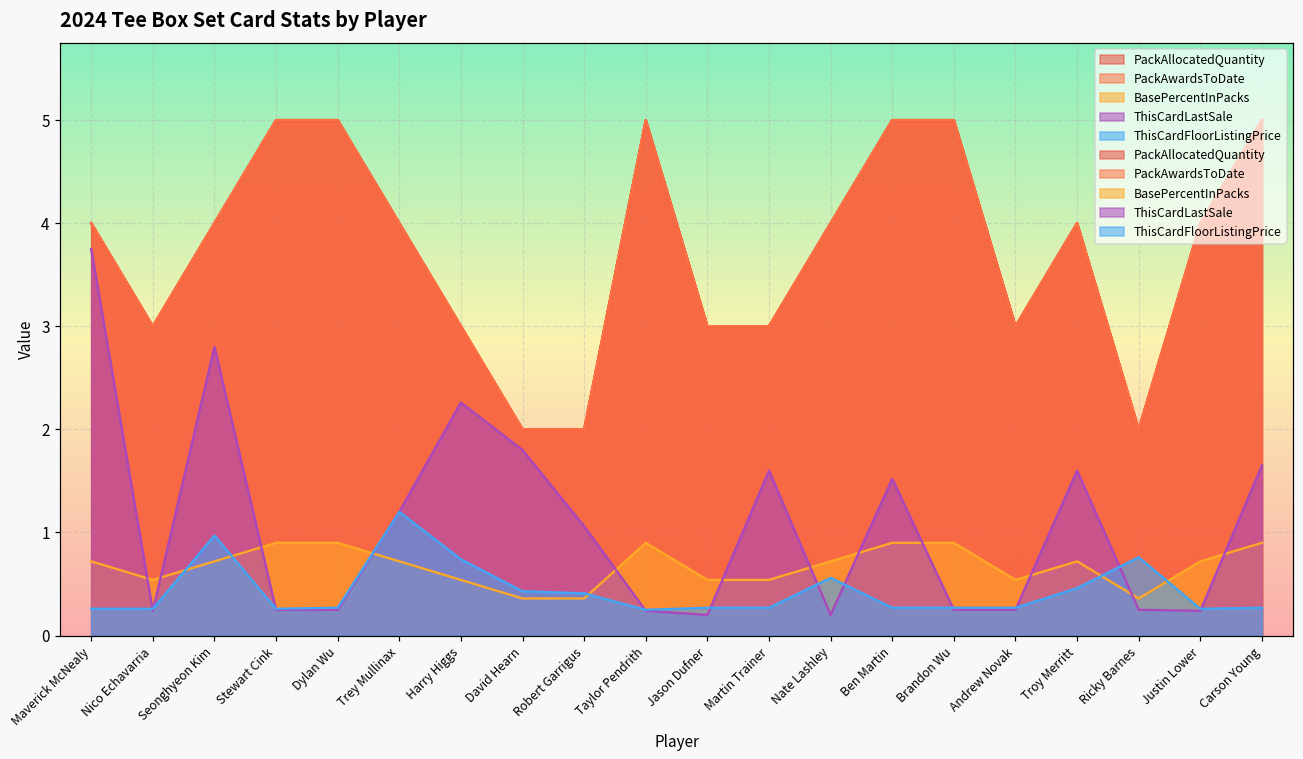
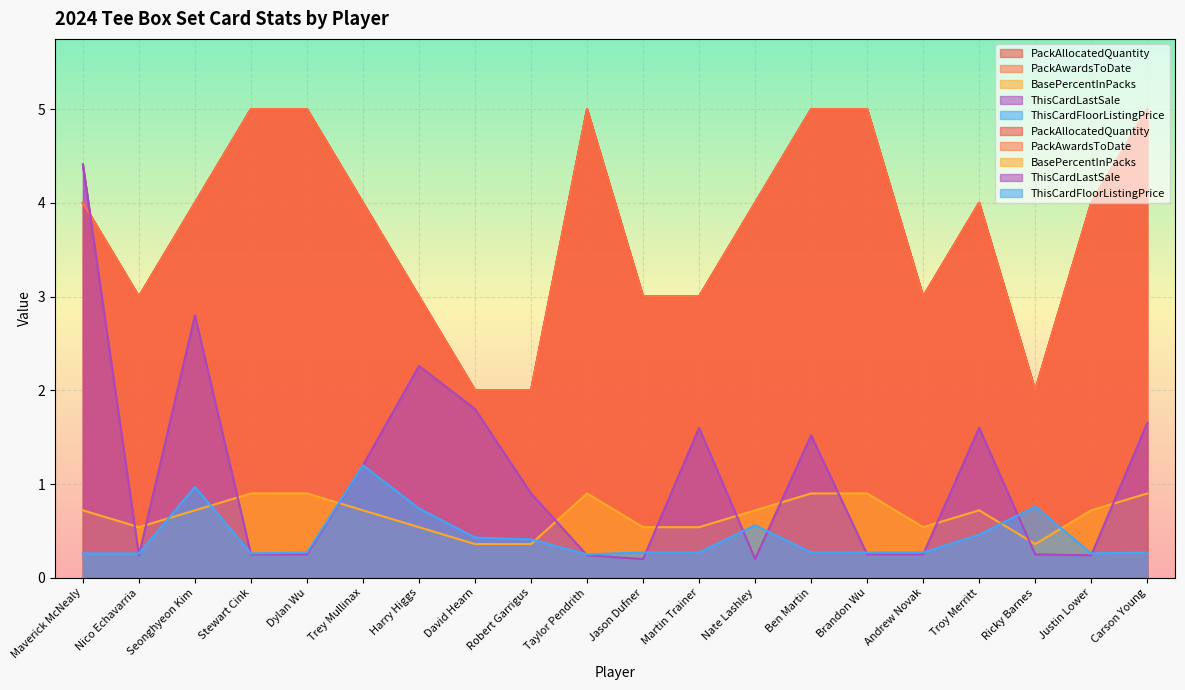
  {
    "ThisCardLastSale": {
-     "Maverick McNealy": 3.8,
+     "Maverick McNealy": 4.4,
      "Seonghyeon Kim": 2.8,
      "Harry Higgs": 2.3,
      "David Hearn": 1.8,
-     "Robert Garrigus": 1.1,
+     "Robert Garrigus": 0.9,
      "Jason Dufner": 0.2,
      "Martin Trainer": 1.6,
      "Nate Lashley": 0.2,
      "Ben Martin": 1.5,
      "Troy Merritt": 1.6,
      "Ricky Barnes": 0.3,
      "Carson Young": 1.7
    },
    "ThisCardFloorListingPrice": {
      "Maverick McNealy": 0.3,
      "Seonghyeon Kim": 1.0,
      "Harry Higgs": 0.7,
      "David Hearn": 0.4,
      "Robert Garrigus": 0.4,
      "Jason Dufner": 0.3,
      "Martin Trainer": 0.3,
      "Nate Lashley": 0.6,
      "Ben Martin": 0.3,
      "Troy Merritt": 0.5,
      "Ricky Barnes": 0.8,
      "Carson Young": 0.3
    }
  }
